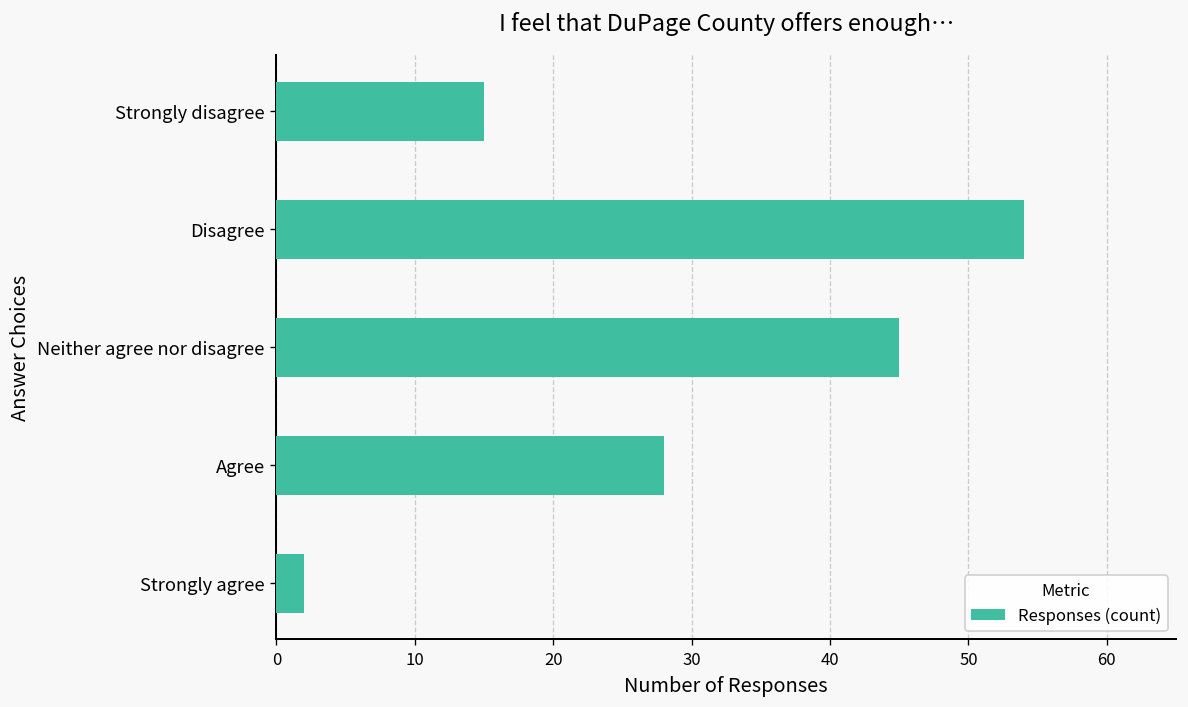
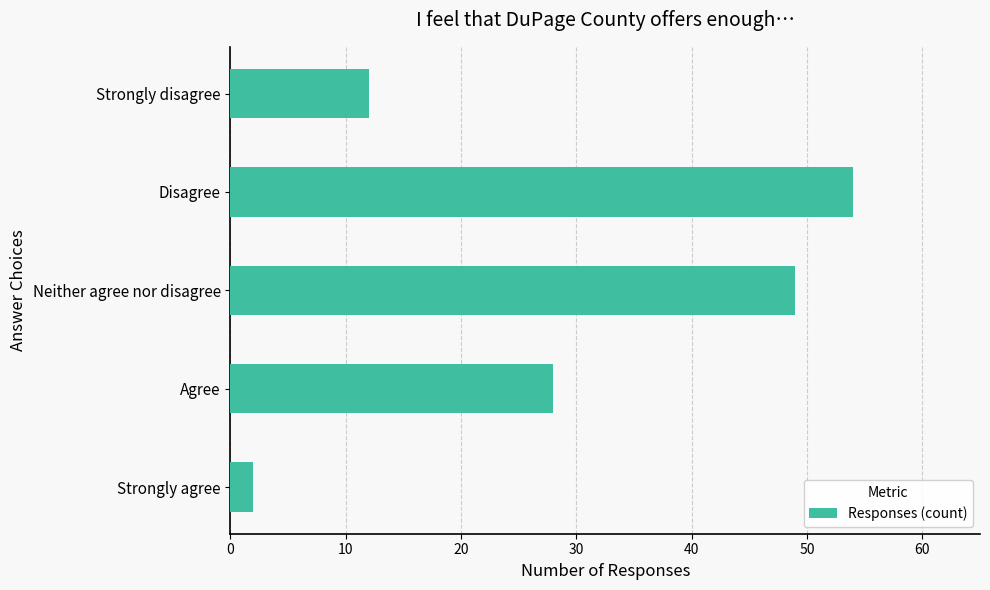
  {
-   "Strongly disagree": 15,
+   "Strongly disagree": 12,
    "Disagree": 54,
-   "Neither agree nor disagree": 45,
+   "Neither agree nor disagree": 49,
    "Agree": 28,
    "Strongly agree": 2
  }
